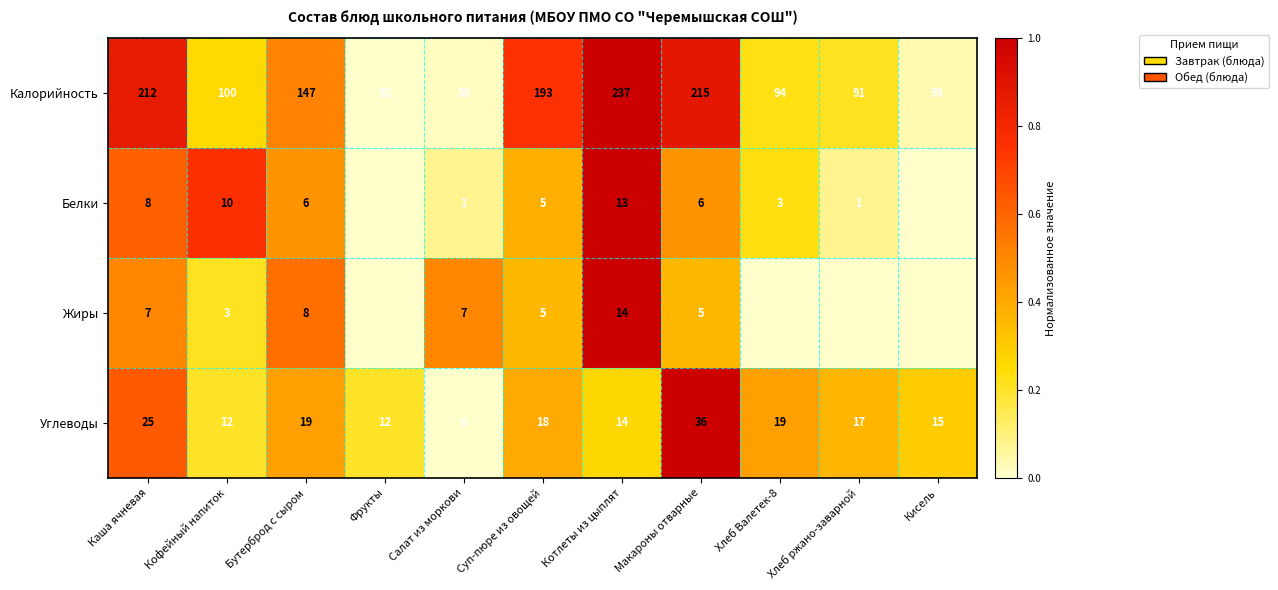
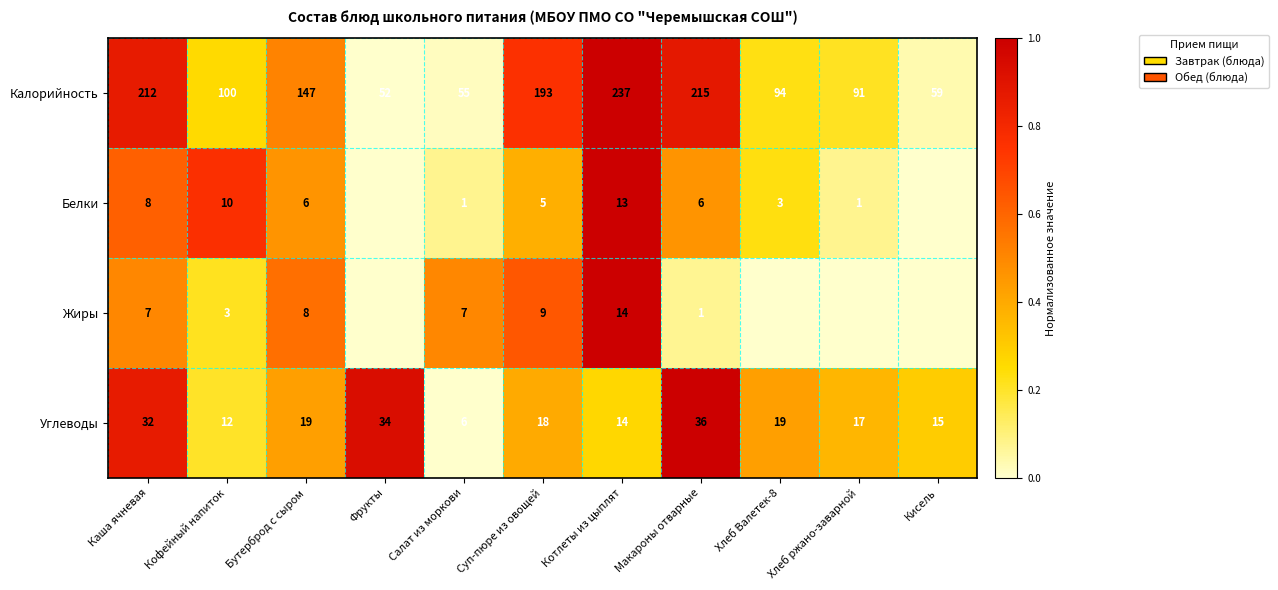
  {
    "Калорийность": {
      "Каша ячневая": 212,
      "Кофейный напиток": 100,
      "Бутерброд с сыром": 147,
      "Фрукты": 52,
      "Салат из моркови": 55,
      "Суп-пюре из овощей": 193,
      "Котлеты из цыплят": 237,
      "Макароны отварные": 215,
      "Хлеб Валетек-8": 94,
      "Хлеб ржано-заварной": 91,
      "Кисель": 59
    },
    "Белки": {
      "Каша ячневая": 8,
      "Кофейный напиток": 10,
      "Бутерброд с сыром": 6,
      "Салат из моркови": 1,
      "Суп-пюре из овощей": 5,
      "Котлеты из цыплят": 13,
      "Макароны отварные": 6,
      "Хлеб Валетек-8": 3,
      "Хлеб ржано-заварной": 1
    },
    "Жиры": {
      "Каша ячневая": 7,
      "Кофейный напиток": 3,
      "Бутерброд с сыром": 8,
      "Салат из моркови": 7,
-     "Суп-пюре из овощей": 5,
+     "Суп-пюре из овощей": 9,
      "Котлеты из цыплят": 14,
-     "Макароны отварные": 5
+     "Макароны отварные": 1
    },
    "Углеводы": {
-     "Каша ячневая": 25,
+     "Каша ячневая": 32,
      "Кофейный напиток": 12,
      "Бутерброд с сыром": 19,
-     "Фрукты": 12,
+     "Фрукты": 34,
      "Салат из моркови": 6,
      "Суп-пюре из овощей": 18,
      "Котлеты из цыплят": 14,
      "Макароны отварные": 36,
      "Хлеб Валетек-8": 19,
      "Хлеб ржано-заварной": 17,
      "Кисель": 15
    }
  }
